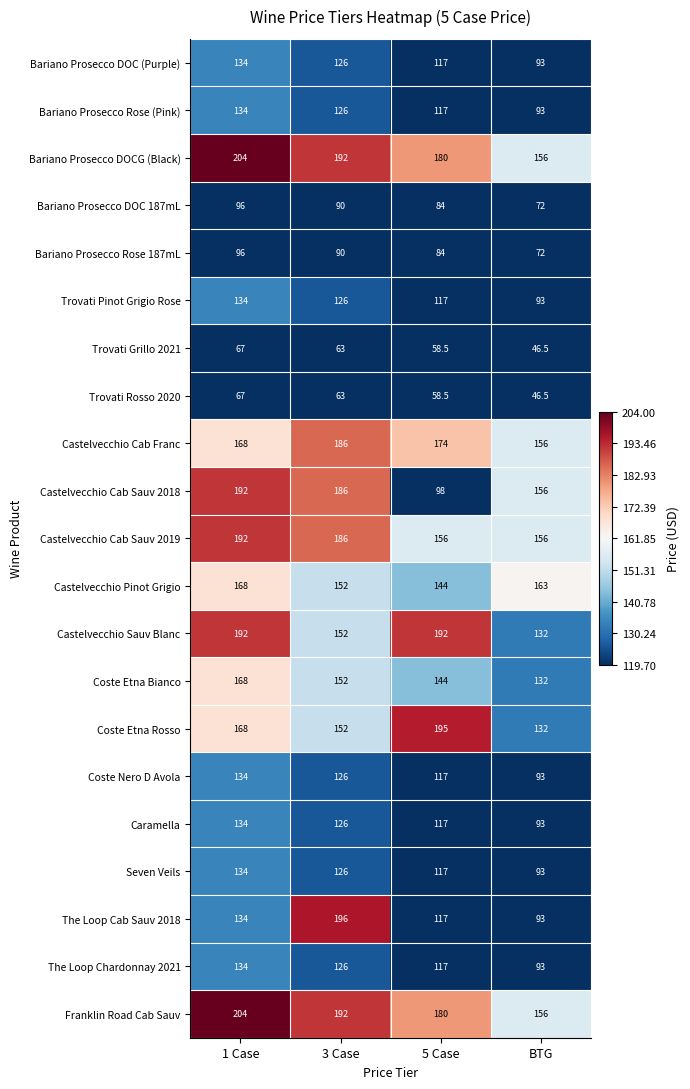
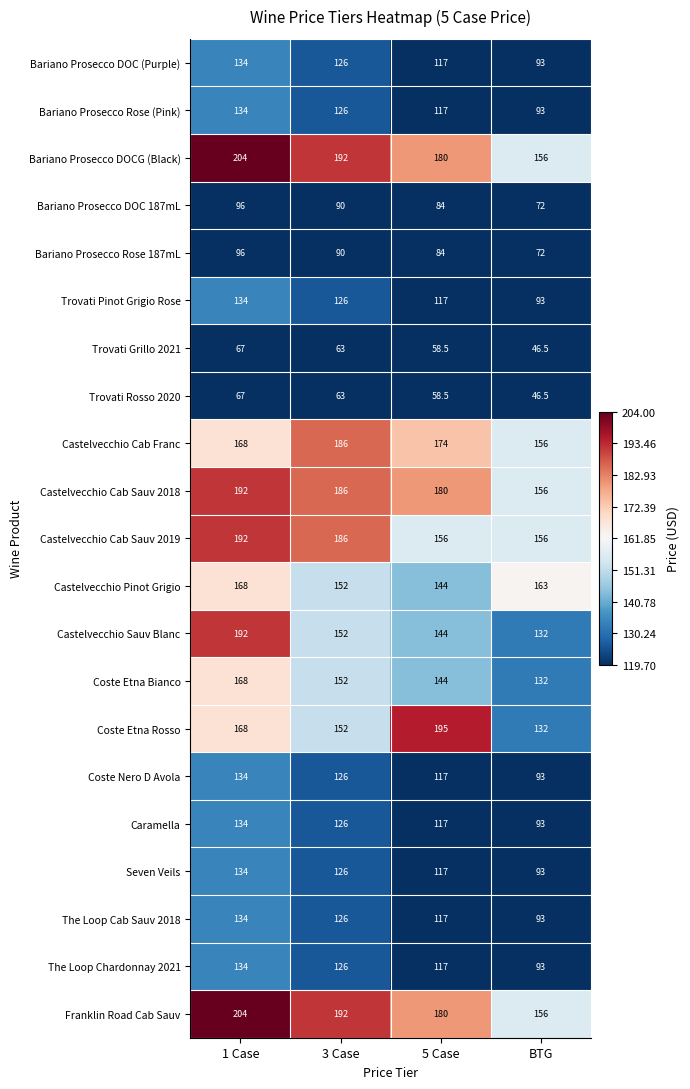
  {
    "Bariano Prosecco DOC (Purple)": {
      "1 Case": 134,
      "3 Case": 126,
      "5 Case": 117,
      "BTG": 93
    },
    "Bariano Prosecco Rose (Pink)": {
      "1 Case": 134,
      "3 Case": 126,
      "5 Case": 117,
      "BTG": 93
    },
    "Bariano Prosecco DOCG (Black)": {
      "1 Case": 204,
      "3 Case": 192,
      "5 Case": 180,
      "BTG": 156
    },
    "Bariano Prosecco DOC 187mL": {
      "1 Case": 96,
      "3 Case": 90,
      "5 Case": 84,
      "BTG": 72
    },
    "Bariano Prosecco Rose 187mL": {
      "1 Case": 96,
      "3 Case": 90,
      "5 Case": 84,
      "BTG": 72
    },
    "Trovati Pinot Grigio Rose": {
      "1 Case": 134,
      "3 Case": 126,
      "5 Case": 117,
      "BTG": 93
    },
    "Trovati Grillo 2021": {
      "1 Case": 67,
      "3 Case": 63,
      "5 Case": 58.5,
      "BTG": 46.5
    },
    "Trovati Rosso 2020": {
      "1 Case": 67,
      "3 Case": 63,
      "5 Case": 58.5,
      "BTG": 46.5
    },
    "Castelvecchio Cab Franc": {
      "1 Case": 168,
      "3 Case": 186,
      "5 Case": 174,
      "BTG": 156
    },
    "Castelvecchio Cab Sauv 2018": {
      "1 Case": 192,
      "3 Case": 186,
-     "5 Case": 98,
+     "5 Case": 180,
      "BTG": 156
    },
    "Castelvecchio Cab Sauv 2019": {
      "1 Case": 192,
      "3 Case": 186,
      "5 Case": 156,
      "BTG": 156
    },
    "Castelvecchio Pinot Grigio": {
      "1 Case": 168,
      "3 Case": 152,
      "5 Case": 144,
      "BTG": 163
    },
    "Castelvecchio Sauv Blanc": {
      "1 Case": 192,
      "3 Case": 152,
-     "5 Case": 192,
+     "5 Case": 144,
      "BTG": 132
    },
    "Coste Etna Bianco": {
      "1 Case": 168,
      "3 Case": 152,
      "5 Case": 144,
      "BTG": 132
    },
    "Coste Etna Rosso": {
      "1 Case": 168,
      "3 Case": 152,
      "5 Case": 195,
      "BTG": 132
    },
    "Coste Nero D Avola": {
      "1 Case": 134,
      "3 Case": 126,
      "5 Case": 117,
      "BTG": 93
    },
    "Caramella": {
      "1 Case": 134,
      "3 Case": 126,
      "5 Case": 117,
      "BTG": 93
    },
    "Seven Veils": {
      "1 Case": 134,
      "3 Case": 126,
      "5 Case": 117,
      "BTG": 93
    },
    "The Loop Cab Sauv 2018": {
      "1 Case": 134,
-     "3 Case": 196,
+     "3 Case": 126,
      "5 Case": 117,
      "BTG": 93
    },
    "The Loop Chardonnay 2021": {
      "1 Case": 134,
      "3 Case": 126,
      "5 Case": 117,
      "BTG": 93
    },
    "Franklin Road Cab Sauv": {
      "1 Case": 204,
      "3 Case": 192,
      "5 Case": 180,
      "BTG": 156
    }
  }
